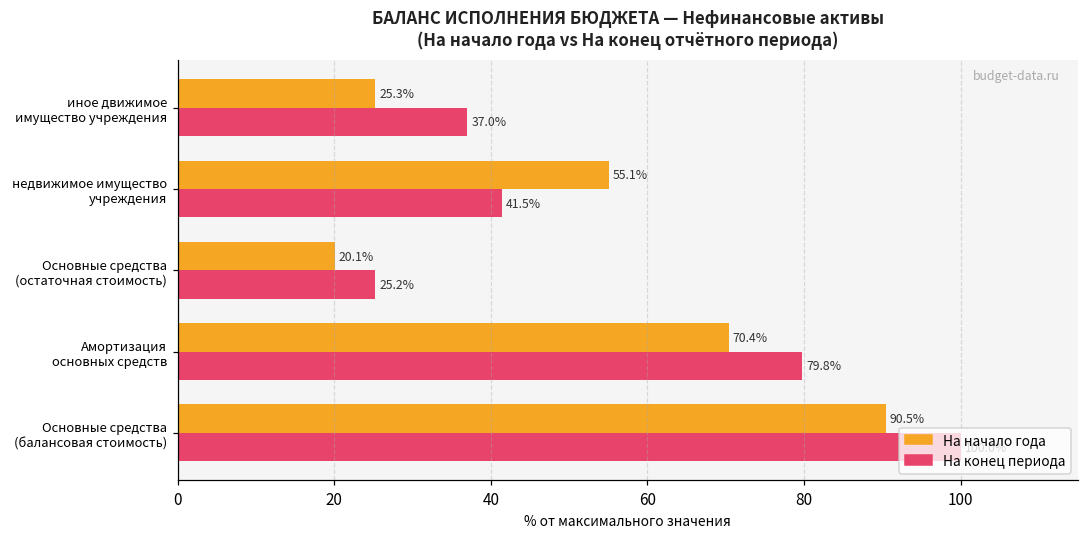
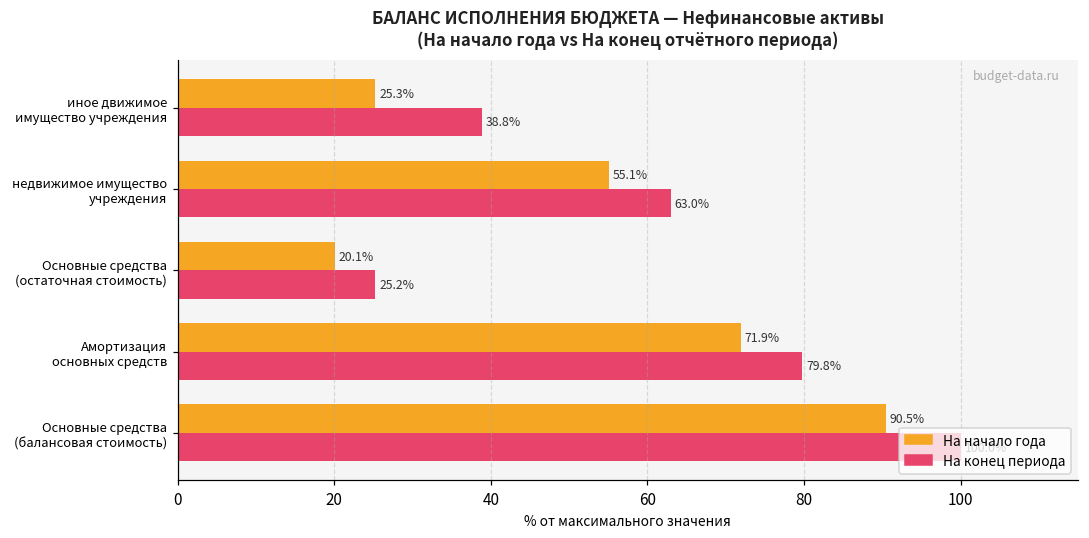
  {
    "На начало года": {
      "иное движимое имущество учреждения": "25.3%",
      "недвижимое имущество учреждения": "55.1%",
      "Основные средства (остаточная стоимость)": "20.1%",
-     "Амортизация основных средств": "70.4%",
+     "Амортизация основных средств": "71.9%",
      "Основные средства (балансовая стоимость)": "90.5%"
    },
    "На конец периода": {
-     "иное движимое имущество учреждения": "37.0%",
-     "недвижимое имущество учреждения": "41.5%",
+     "иное движимое имущество учреждения": "38.8%",
+     "недвижимое имущество учреждения": "63.0%",
      "Основные средства (остаточная стоимость)": "25.2%",
      "Амортизация основных средств": "79.8%"
    }
  }
